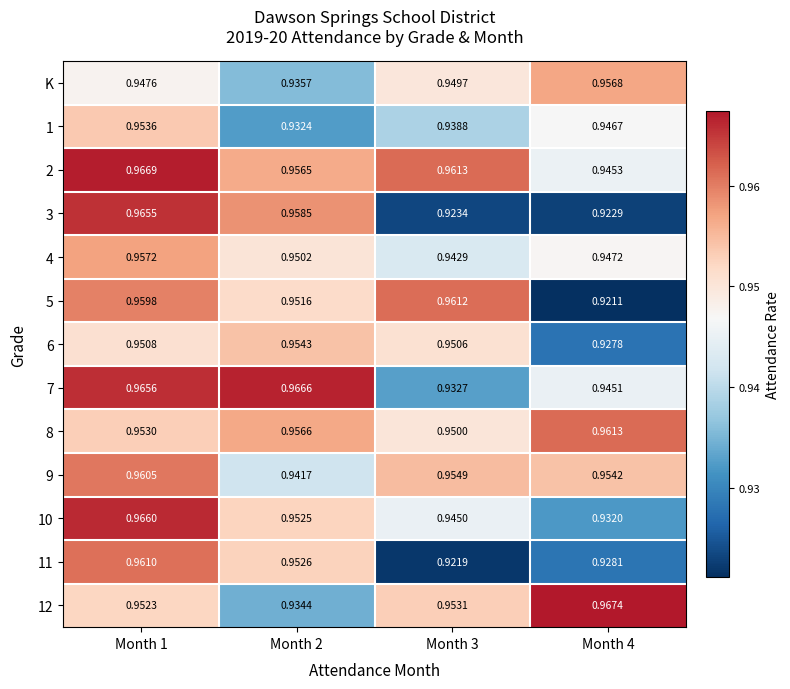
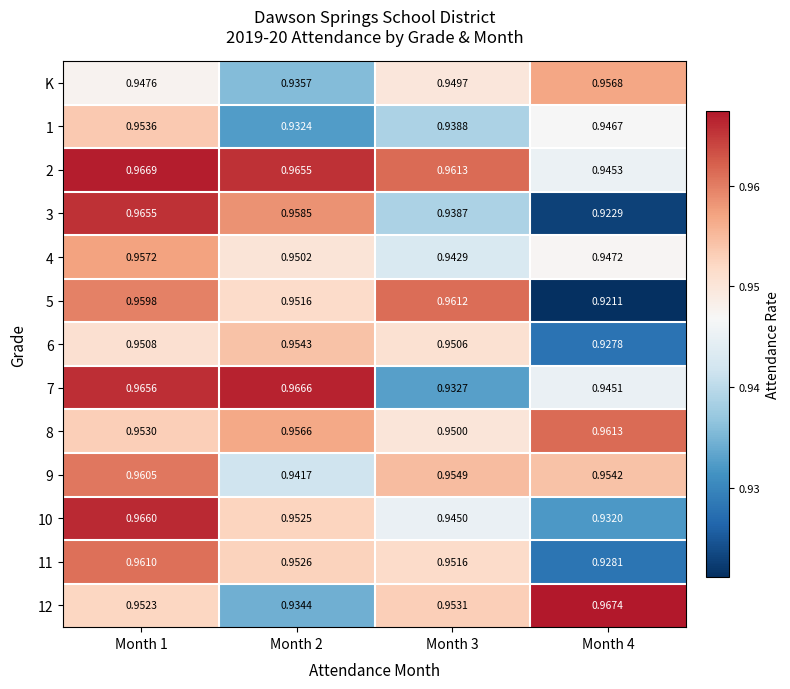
  {
    "K": {
      "Month 1": 0.9476,
      "Month 2": 0.9357,
      "Month 3": 0.9497,
      "Month 4": 0.9568
    },
    "1": {
      "Month 1": 0.9536,
      "Month 2": 0.9324,
      "Month 3": 0.9388,
      "Month 4": 0.9467
    },
    "2": {
      "Month 1": 0.9669,
-     "Month 2": 0.9565,
+     "Month 2": 0.9655,
      "Month 3": 0.9613,
      "Month 4": 0.9453
    },
    "3": {
      "Month 1": 0.9655,
      "Month 2": 0.9585,
-     "Month 3": 0.9234,
+     "Month 3": 0.9387,
      "Month 4": 0.9229
    },
    "4": {
      "Month 1": 0.9572,
      "Month 2": 0.9502,
      "Month 3": 0.9429,
      "Month 4": 0.9472
    },
    "5": {
      "Month 1": 0.9598,
      "Month 2": 0.9516,
      "Month 3": 0.9612,
      "Month 4": 0.9211
    },
    "6": {
      "Month 1": 0.9508,
      "Month 2": 0.9543,
      "Month 3": 0.9506,
      "Month 4": 0.9278
    },
    "7": {
      "Month 1": 0.9656,
      "Month 2": 0.9666,
      "Month 3": 0.9327,
      "Month 4": 0.9451
    },
    "8": {
      "Month 1": 0.9530,
      "Month 2": 0.9566,
      "Month 3": 0.9500,
      "Month 4": 0.9613
    },
    "9": {
      "Month 1": 0.9605,
      "Month 2": 0.9417,
      "Month 3": 0.9549,
      "Month 4": 0.9542
    },
    "10": {
      "Month 1": 0.9660,
      "Month 2": 0.9525,
      "Month 3": 0.9450,
      "Month 4": 0.9320
    },
    "11": {
      "Month 1": 0.9610,
      "Month 2": 0.9526,
-     "Month 3": 0.9219,
+     "Month 3": 0.9516,
      "Month 4": 0.9281
    },
    "12": {
      "Month 1": 0.9523,
      "Month 2": 0.9344,
      "Month 3": 0.9531,
      "Month 4": 0.9674
    }
  }
